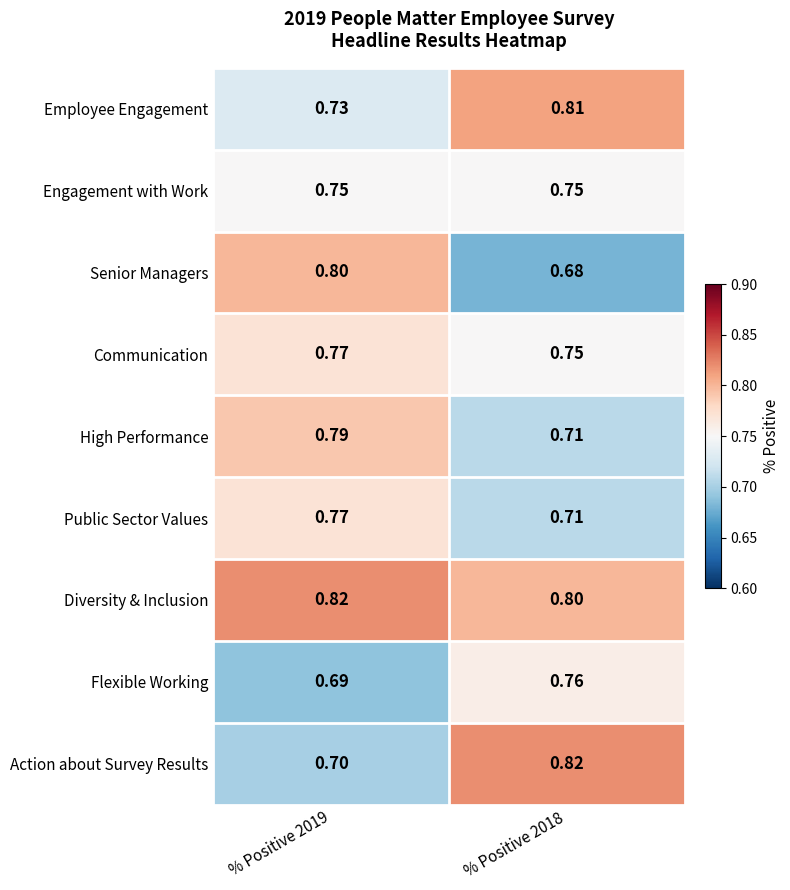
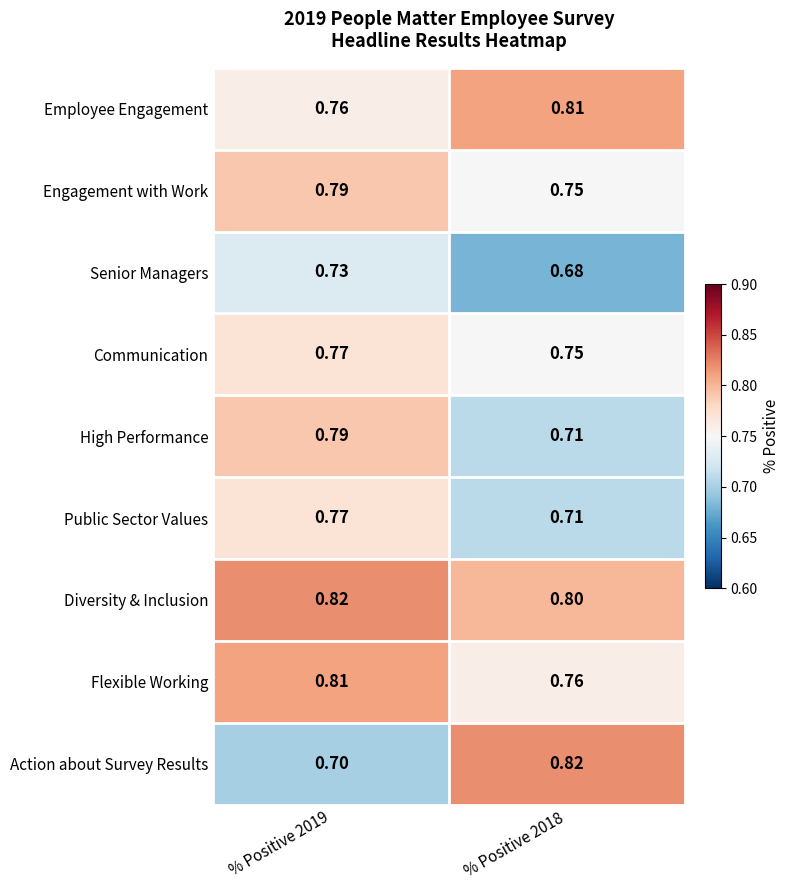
  {
    "Employee Engagement": {
-     "% Positive 2019": 0.73,
+     "% Positive 2019": 0.76,
      "% Positive 2018": 0.81
    },
    "Engagement with Work": {
-     "% Positive 2019": 0.75,
+     "% Positive 2019": 0.79,
      "% Positive 2018": 0.75
    },
    "Senior Managers": {
-     "% Positive 2019": 0.80,
+     "% Positive 2019": 0.73,
      "% Positive 2018": 0.68
    },
    "Communication": {
      "% Positive 2019": 0.77,
      "% Positive 2018": 0.75
    },
    "High Performance": {
      "% Positive 2019": 0.79,
      "% Positive 2018": 0.71
    },
    "Public Sector Values": {
      "% Positive 2019": 0.77,
      "% Positive 2018": 0.71
    },
    "Diversity & Inclusion": {
      "% Positive 2019": 0.82,
      "% Positive 2018": 0.80
    },
    "Flexible Working": {
-     "% Positive 2019": 0.69,
+     "% Positive 2019": 0.81,
      "% Positive 2018": 0.76
    },
    "Action about Survey Results": {
      "% Positive 2019": 0.70,
      "% Positive 2018": 0.82
    }
  }
